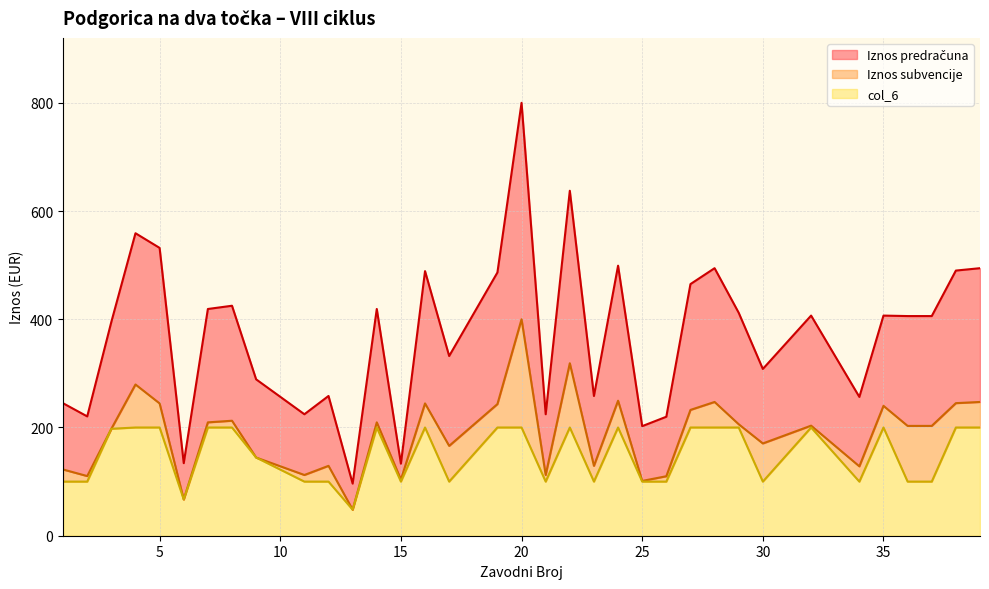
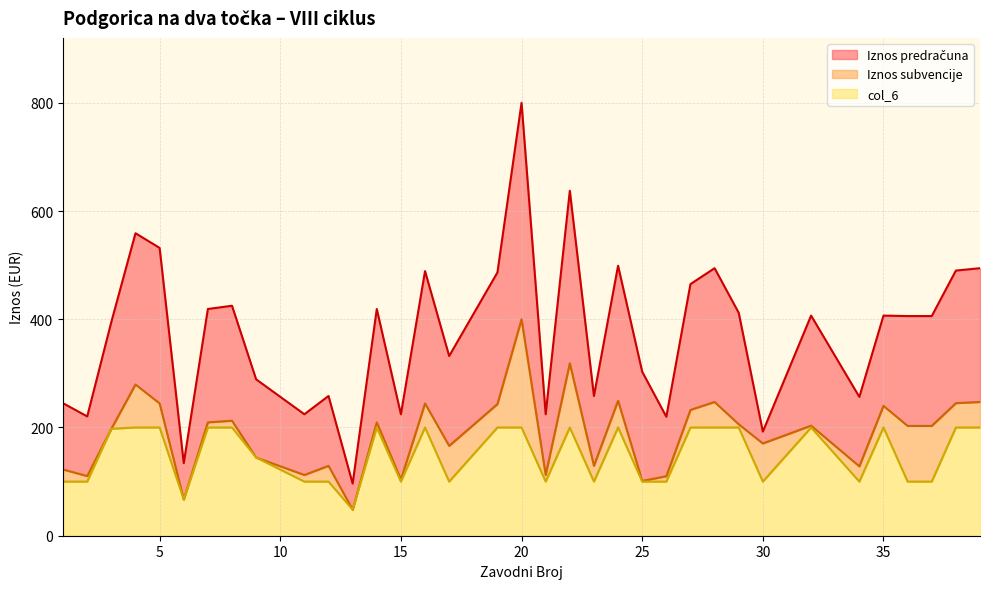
  {
    "Iznos predračuna": {
      "5": 530,
-     "15": 130,
+     "15": 220,
      "20": 800,
-     "25": 200,
-     "30": 310,
+     "25": 300,
+     "30": 190,
      "35": 410
    }
  }
